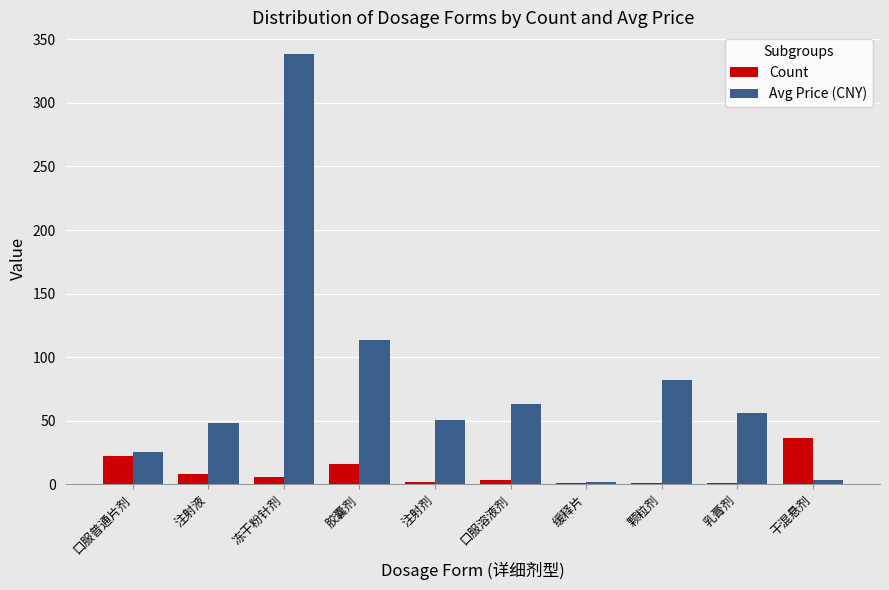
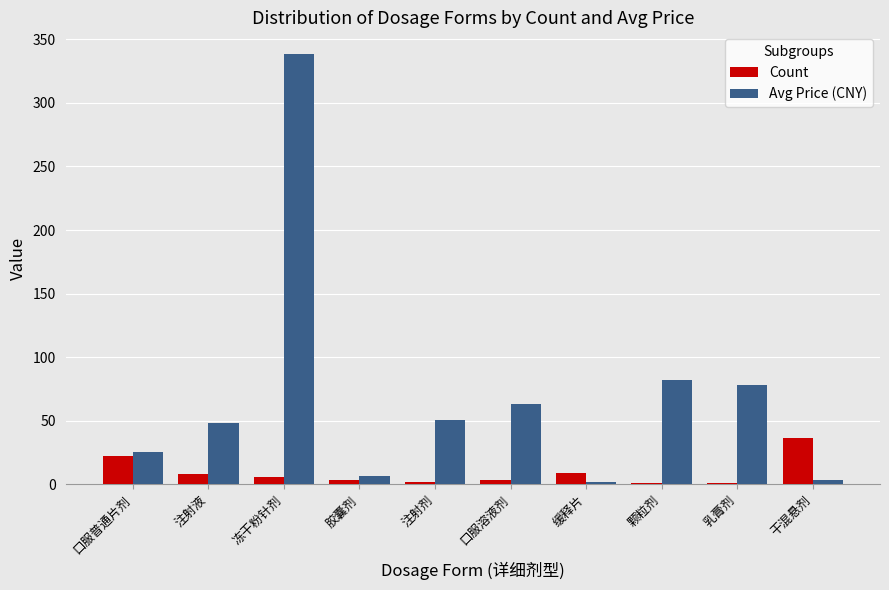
  {
    "Count": {
      "口服普通片剂": 22,
      "注射液": 8,
      "冻干粉针剂": 6,
-     "胶囊剂": 16,
+     "胶囊剂": 3,
      "注射剂": 2,
      "口服溶液剂": 3,
-     "缓释片": 1,
+     "缓释片": 9,
      "干混悬剂": 36
    },
    "Avg Price (CNY)": {
      "口服普通片剂": 25,
      "注射液": 48,
      "冻干粉针剂": 339,
-     "胶囊剂": 113,
+     "胶囊剂": 6,
      "注射剂": 51,
      "口服溶液剂": 64,
      "缓释片": 2,
      "颗粒剂": 82,
-     "乳膏剂": 56,
+     "乳膏剂": 78,
      "干混悬剂": 3
    }
  }
